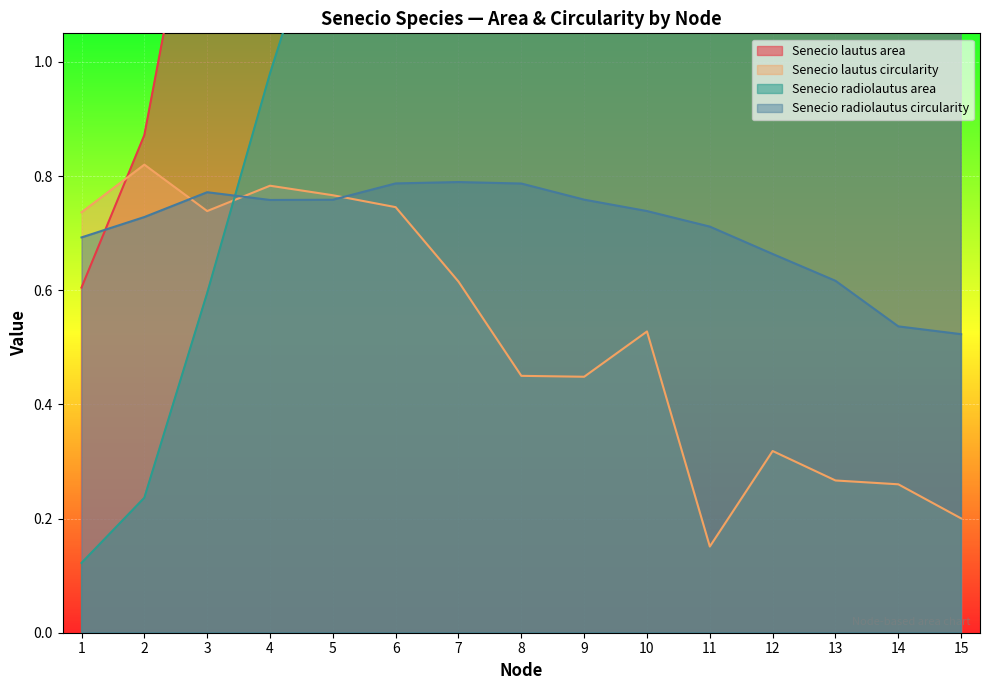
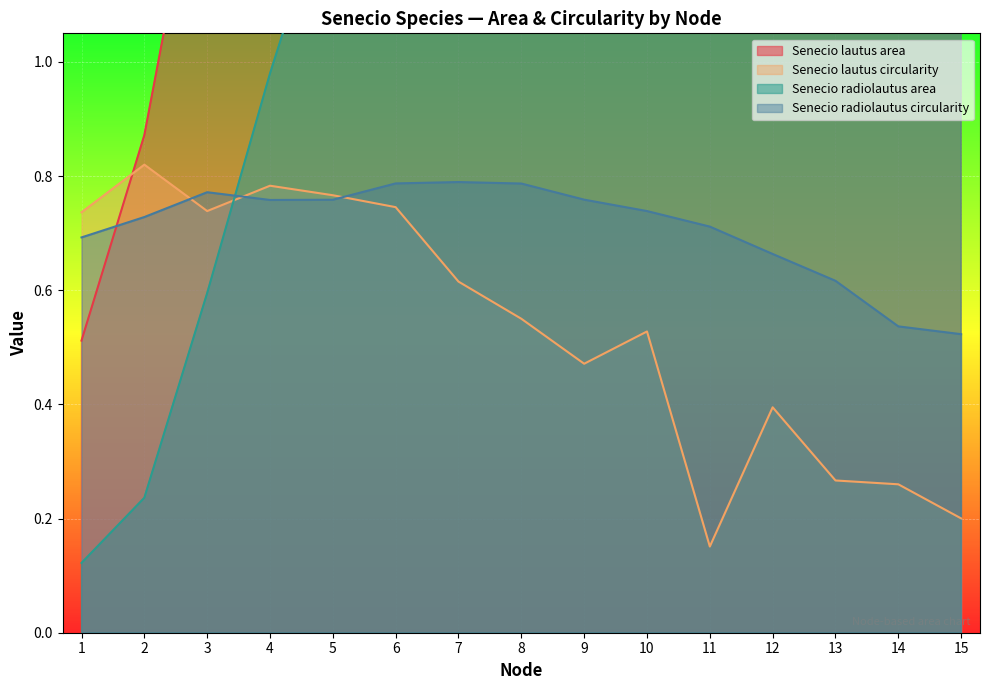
  {
    "Senecio lautus area": {
-     "1": 0.60,
+     "1": 0.51,
      "2": 0.87
    },
    "Senecio lautus circularity": {
      "1": 0.74,
      "2": 0.82,
      "3": 0.74,
      "4": 0.78,
      "5": 0.77,
      "6": 0.75,
      "7": 0.62,
-     "8": 0.45,
-     "9": 0.45,
+     "8": 0.55,
+     "9": 0.47,
      "10": 0.53,
      "11": 0.15,
-     "12": 0.32,
+     "12": 0.39,
      "13": 0.27,
      "14": 0.26,
      "15": 0.20
    }
  }
